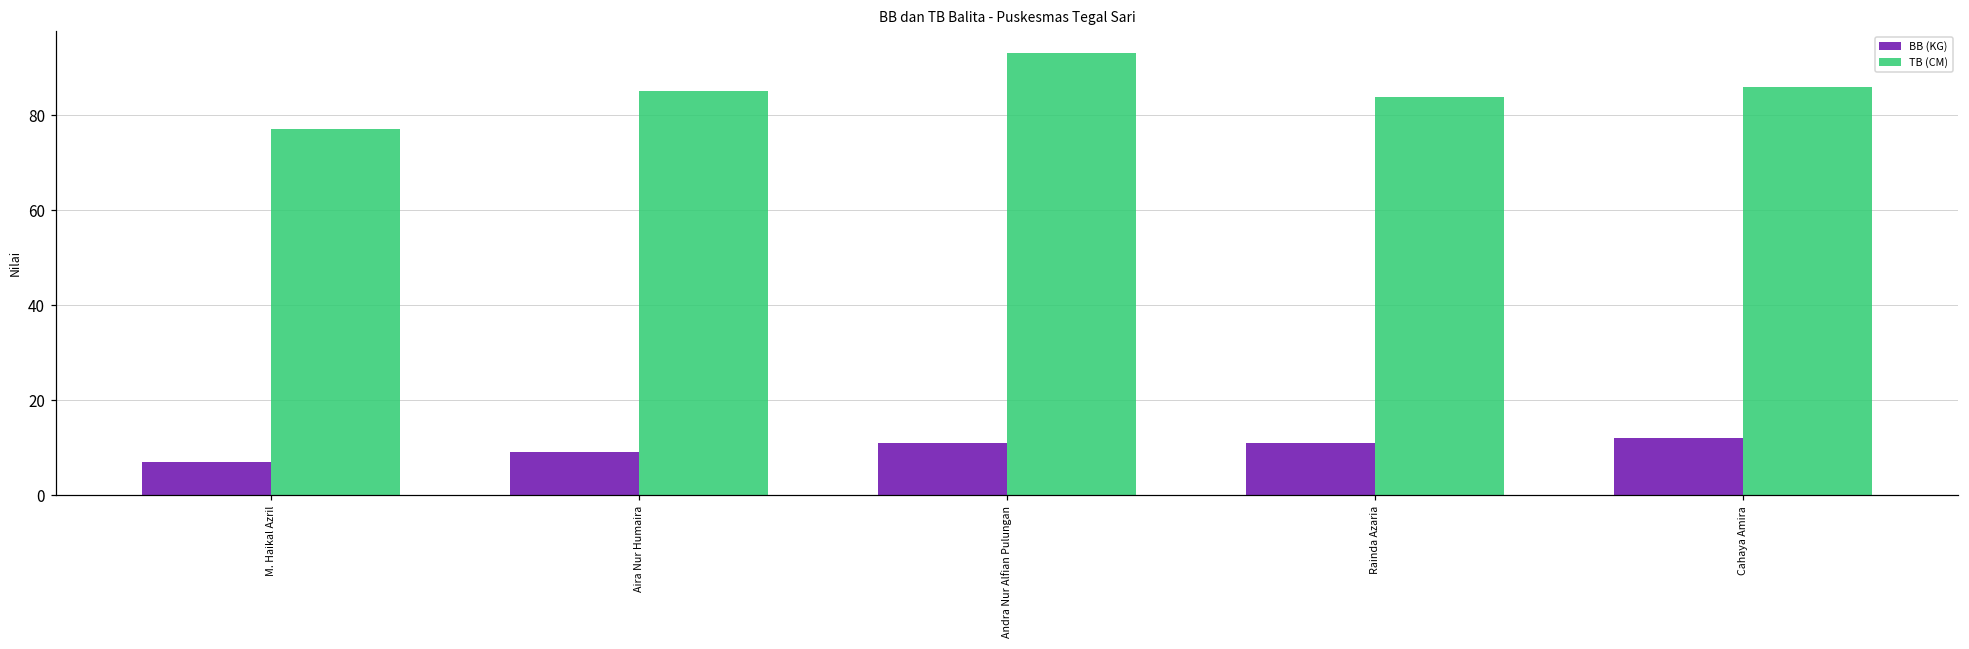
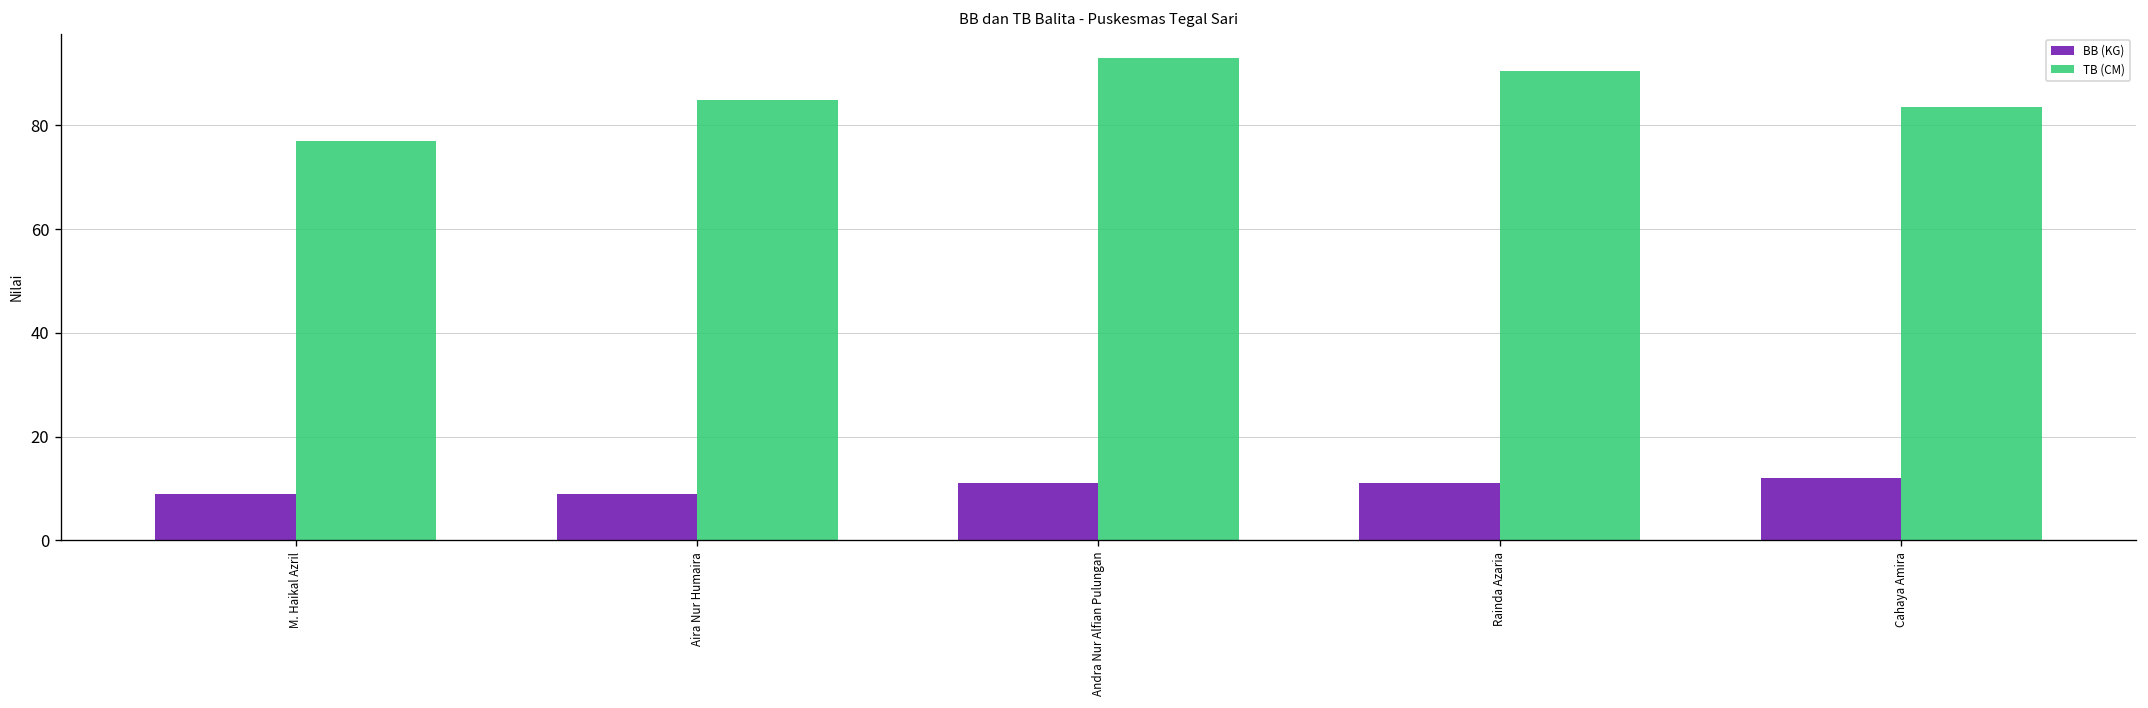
  {
    "BB (KG)": {
-     "M. Haikal Azril": 7,
+     "M. Haikal Azril": 9,
      "Aira Nur Humaira": 9,
      "Andra Nur Alfian Pulungan": 11,
      "Rainda Azaria": 11,
      "Cahaya Amira": 12
    },
    "TB (CM)": {
      "M. Haikal Azril": 77,
      "Aira Nur Humaira": 85,
      "Andra Nur Alfian Pulungan": 93,
-     "Rainda Azaria": 84,
-     "Cahaya Amira": 86
+     "Rainda Azaria": 91,
+     "Cahaya Amira": 84
    }
  }
